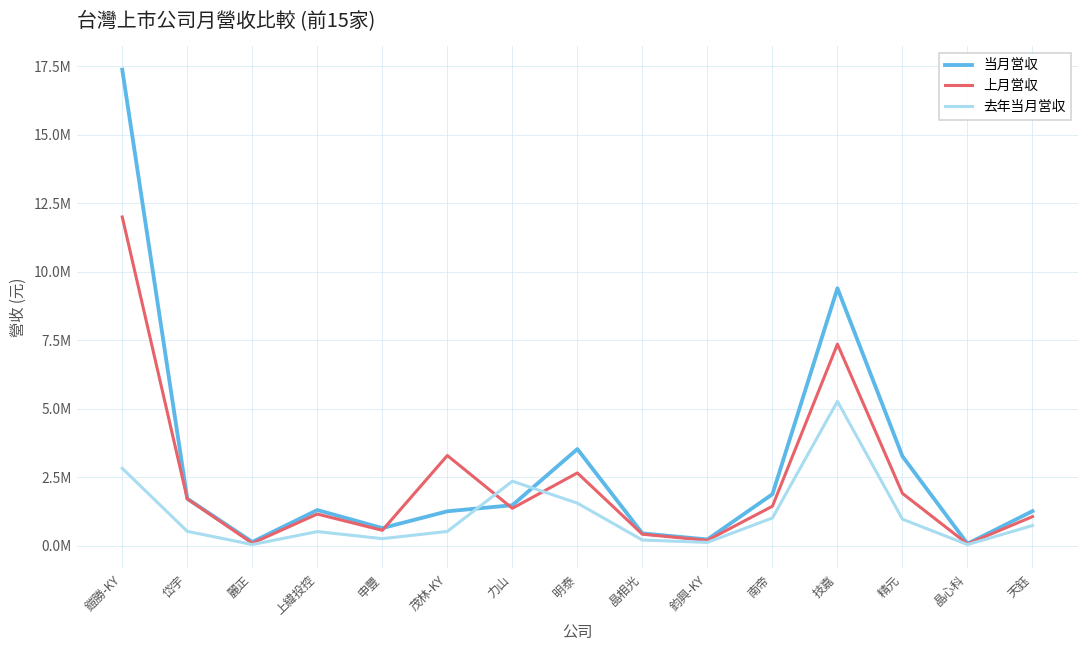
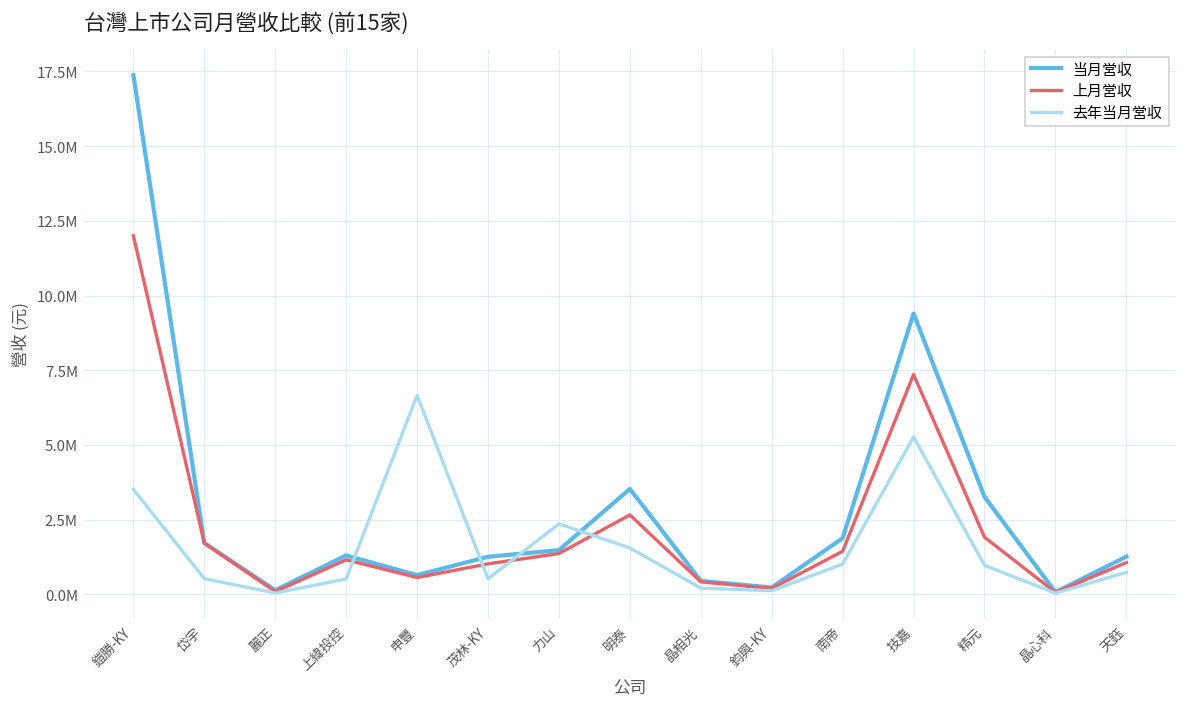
  {
    "当月営収": {
      "鎧勝-KY": 17400000,
      "上緯投控": 1300000,
      "茂林-KY": 1300000,
      "力山": 1500000,
      "明泰": 3500000,
      "南帝": 1900000,
      "技嘉": 9400000,
      "精元": 3300000,
      "天鈺": 1300000
    },
    "上月営収": {
      "鎧勝-KY": 12000000,
      "上緯投控": 1200000,
-     "茂林-KY": 3300000,
+     "茂林-KY": 1000000,
      "力山": 1400000,
      "明泰": 2700000,
      "南帝": 1400000,
      "技嘉": 7400000,
      "精元": 1900000,
      "天鈺": 1100000
    },
    "去年当月営収": {
-     "鎧勝-KY": 2800000,
+     "鎧勝-KY": 3500000,
      "岱宇": 500000,
      "上緯投控": 500000,
-     "申豐": 300000,
+     "申豐": 6700000,
      "茂林-KY": 500000,
      "力山": 2400000,
      "明泰": 1600000,
      "晶相光": 200000,
      "南帝": 1000000,
      "技嘉": 5300000,
      "精元": 1000000,
      "天鈺": 700000
    }
  }
